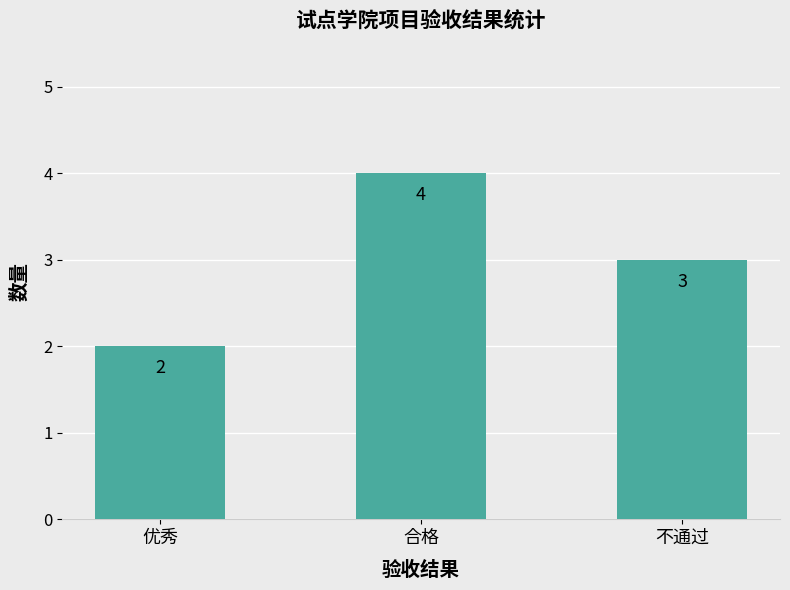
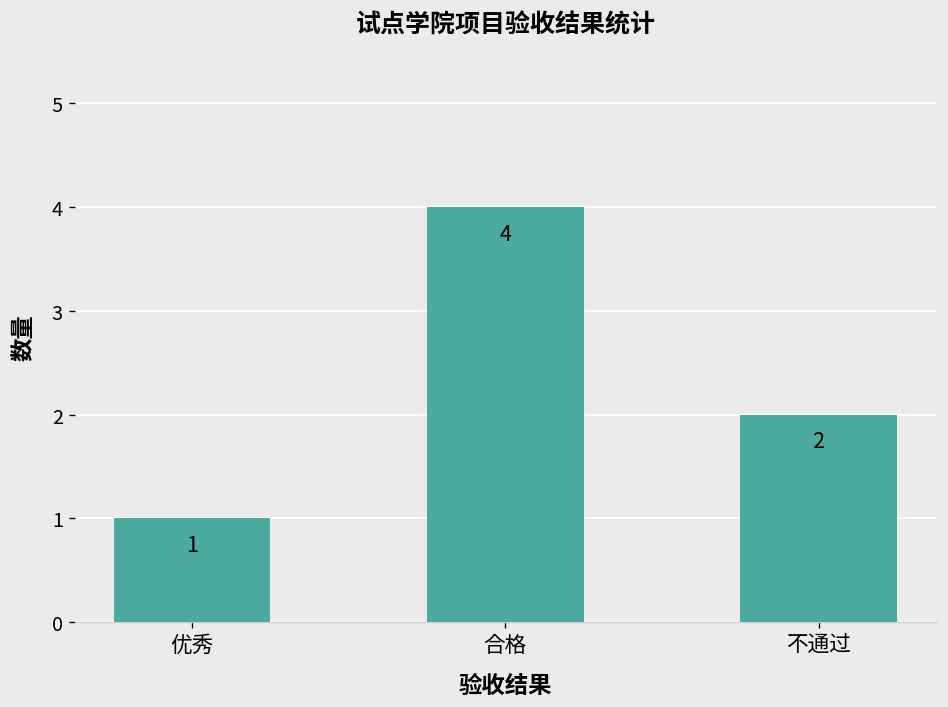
  {
-   "优秀": 2,
+   "优秀": 1,
    "合格": 4,
-   "不通过": 3
+   "不通过": 2
  }
